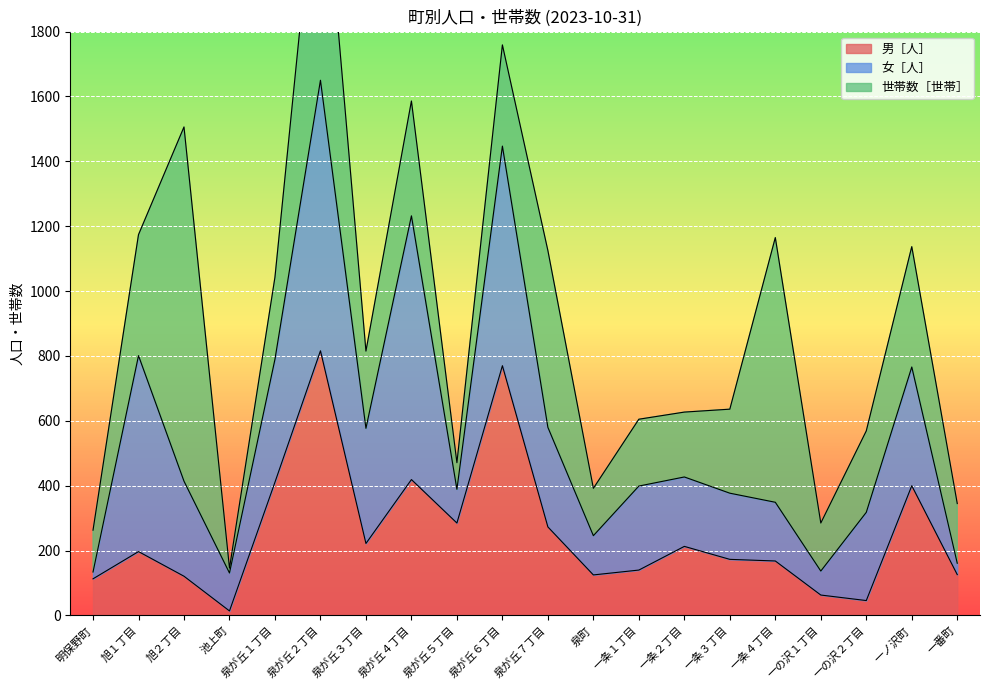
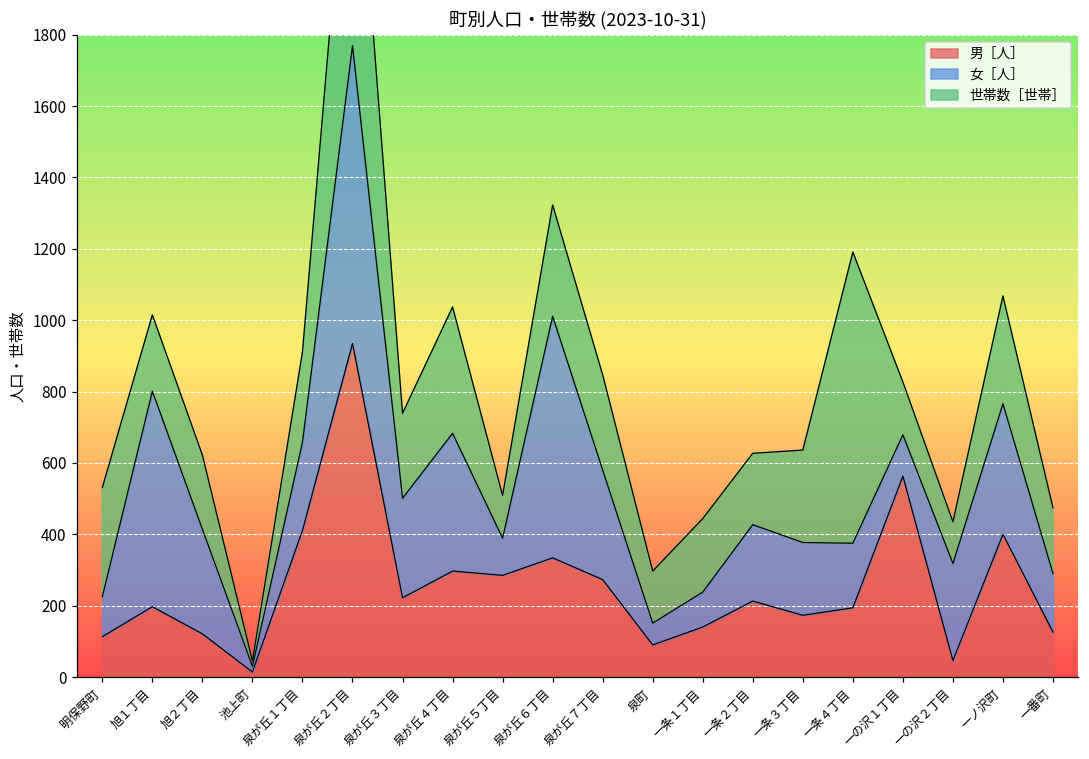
  {
    "男［人］": {
      "明保野町": 110,
      "旭１丁目": 200,
      "旭２丁目": 120,
      "池上町": 10,
      "泉が丘１丁目": 410,
-     "泉が丘２丁目": 820,
+     "泉が丘２丁目": 940,
      "泉が丘３丁目": 220,
-     "泉が丘４丁目": 420,
+     "泉が丘４丁目": 300,
      "泉が丘５丁目": 290,
-     "泉が丘６丁目": 770,
+     "泉が丘６丁目": 330,
      "泉が丘７丁目": 270,
-     "泉町": 130,
+     "泉町": 90,
      "一条１丁目": 140,
      "一条２丁目": 210,
      "一条３丁目": 170,
-     "一条４丁目": 170,
-     "一の沢１丁目": 60,
+     "一条４丁目": 190,
+     "一の沢１丁目": 560,
      "一の沢２丁目": 50,
      "一ノ沢町": 400,
      "一番町": 130
    },
    "女［人］": {
-     "明保野町": 20,
+     "明保野町": 110,
      "旭１丁目": 600,
      "旭２丁目": 290,
-     "池上町": 120,
-     "泉が丘１丁目": 380,
+     "池上町": 20,
+     "泉が丘１丁目": 250,
      "泉が丘２丁目": 830,
-     "泉が丘３丁目": 360,
-     "泉が丘４丁目": 810,
+     "泉が丘３丁目": 280,
+     "泉が丘４丁目": 390,
      "泉が丘５丁目": 100,
      "泉が丘６丁目": 680,
      "泉が丘７丁目": 310,
-     "泉町": 120,
-     "一条１丁目": 260,
+     "泉町": 60,
+     "一条１丁目": 100,
      "一条２丁目": 210,
      "一条３丁目": 200,
      "一条４丁目": 180,
-     "一の沢１丁目": 70,
+     "一の沢１丁目": 120,
      "一の沢２丁目": 270,
      "一ノ沢町": 370,
-     "一番町": 40
+     "一番町": 160
    },
    "世帯数［世帯］": {
-     "明保野町": 130,
-     "旭１丁目": 370,
-     "旭２丁目": 1090,
+     "明保野町": 310,
+     "旭１丁目": 210,
+     "旭２丁目": 210,
      "池上町": 20,
      "泉が丘１丁目": 250,
      "泉が丘３丁目": 240,
      "泉が丘４丁目": 350,
-     "泉が丘５丁目": 80,
+     "泉が丘５丁目": 120,
      "泉が丘６丁目": 310,
-     "泉が丘７丁目": 550,
+     "泉が丘７丁目": 270,
      "泉町": 150,
      "一条１丁目": 210,
      "一条２丁目": 200,
      "一条３丁目": 260,
      "一条４丁目": 820,
      "一の沢１丁目": 150,
-     "一の沢２丁目": 250,
-     "一ノ沢町": 370,
+     "一の沢２丁目": 120,
+     "一ノ沢町": 300,
      "一番町": 180
    }
  }
